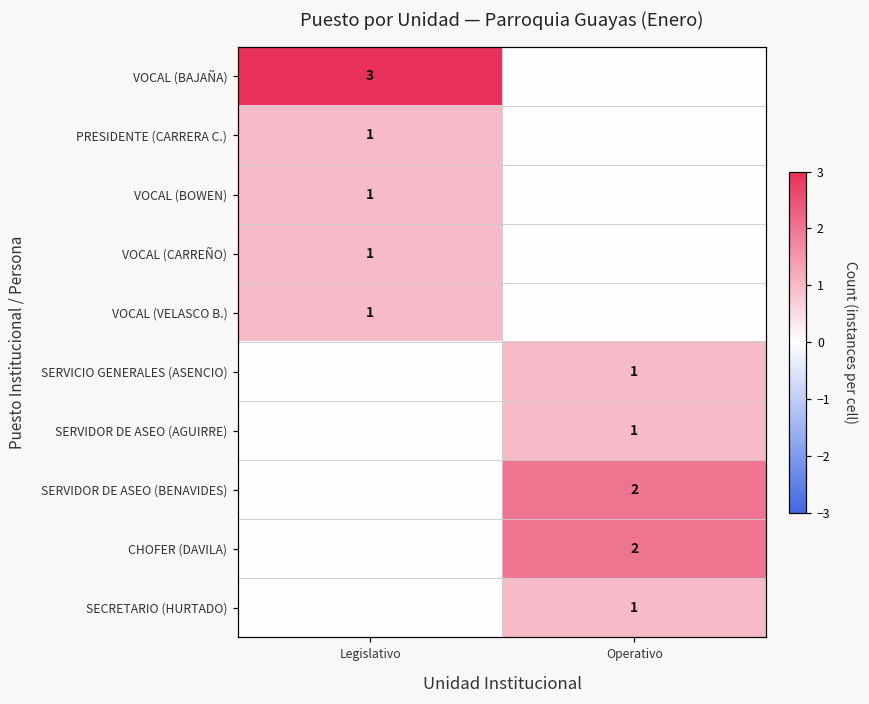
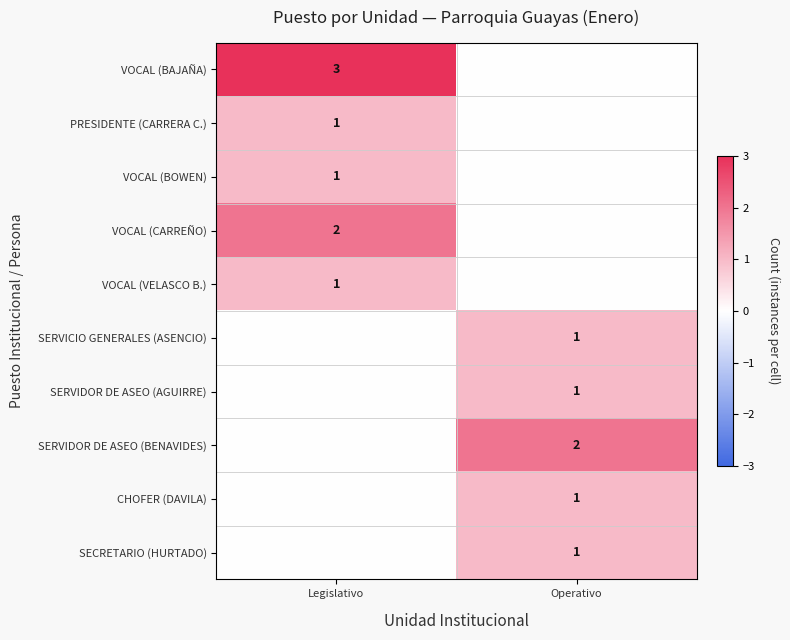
  {
    "VOCAL (BAJAÑA)": {
      "Legislativo": 3
    },
    "PRESIDENTE (CARRERA C.)": {
      "Legislativo": 1
    },
    "VOCAL (BOWEN)": {
      "Legislativo": 1
    },
    "VOCAL (CARREÑO)": {
-     "Legislativo": 1
+     "Legislativo": 2
    },
    "VOCAL (VELASCO B.)": {
      "Legislativo": 1
    },
    "SERVICIO GENERALES (ASENCIO)": {
      "Operativo": 1
    },
    "SERVIDOR DE ASEO (AGUIRRE)": {
      "Operativo": 1
    },
    "SERVIDOR DE ASEO (BENAVIDES)": {
      "Operativo": 2
    },
    "CHOFER (DAVILA)": {
-     "Operativo": 2
+     "Operativo": 1
    },
    "SECRETARIO (HURTADO)": {
      "Operativo": 1
    }
  }
